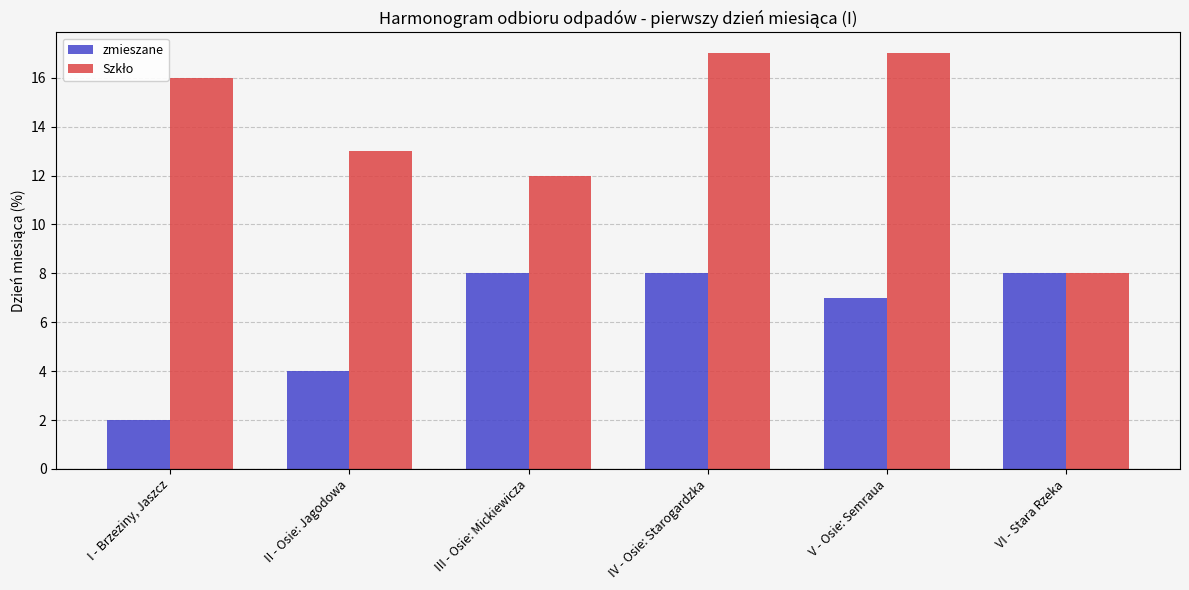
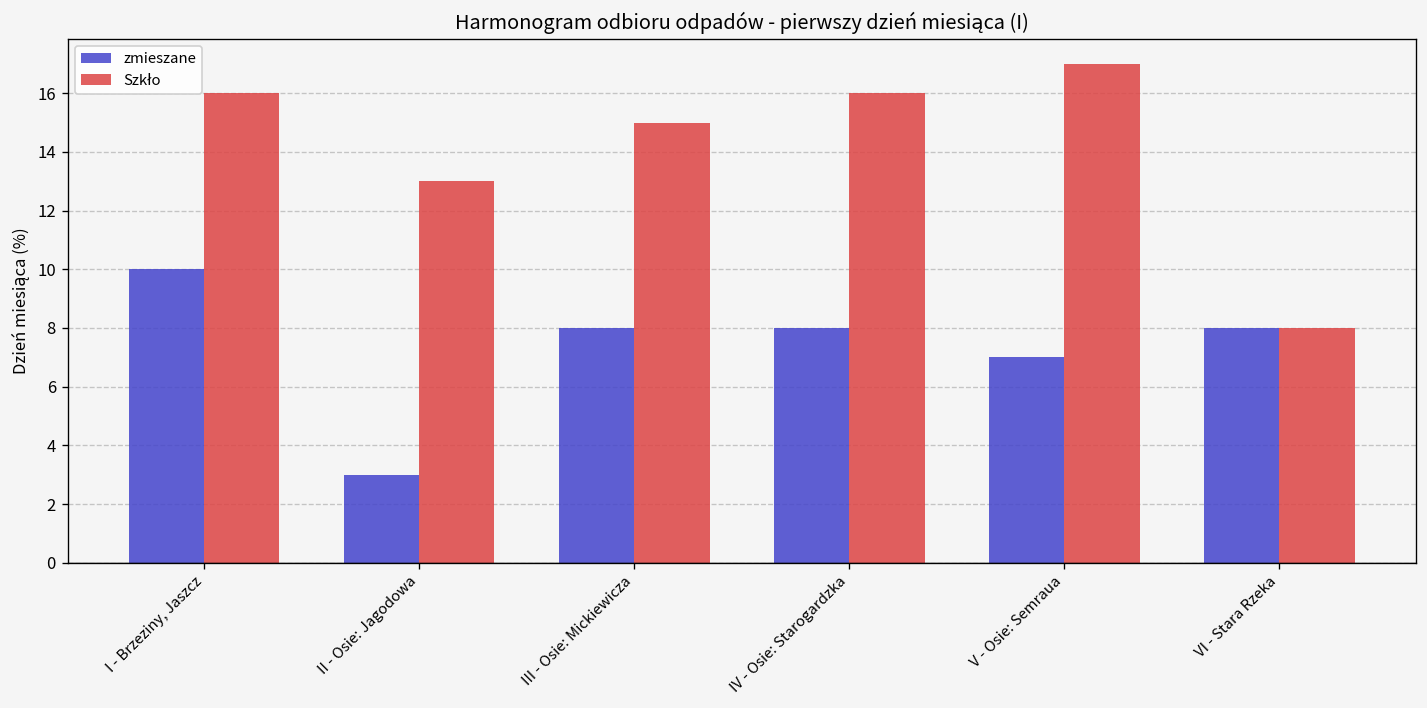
  {
    "zmieszane": {
-     "I - Brzeziny, Jaszcz": 2,
-     "II - Osie: Jagodowa": 4,
+     "I - Brzeziny, Jaszcz": 10,
+     "II - Osie: Jagodowa": 3,
      "III - Osie: Mickiewicza": 8,
      "IV - Osie: Starogardzka": 8,
      "V - Osie: Semraua": 7,
      "VI - Stara Rzeka": 8
    },
    "Szkło": {
      "I - Brzeziny, Jaszcz": 16,
      "II - Osie: Jagodowa": 13,
-     "III - Osie: Mickiewicza": 12,
-     "IV - Osie: Starogardzka": 17,
+     "III - Osie: Mickiewicza": 15,
+     "IV - Osie: Starogardzka": 16,
      "V - Osie: Semraua": 17,
      "VI - Stara Rzeka": 8
    }
  }
